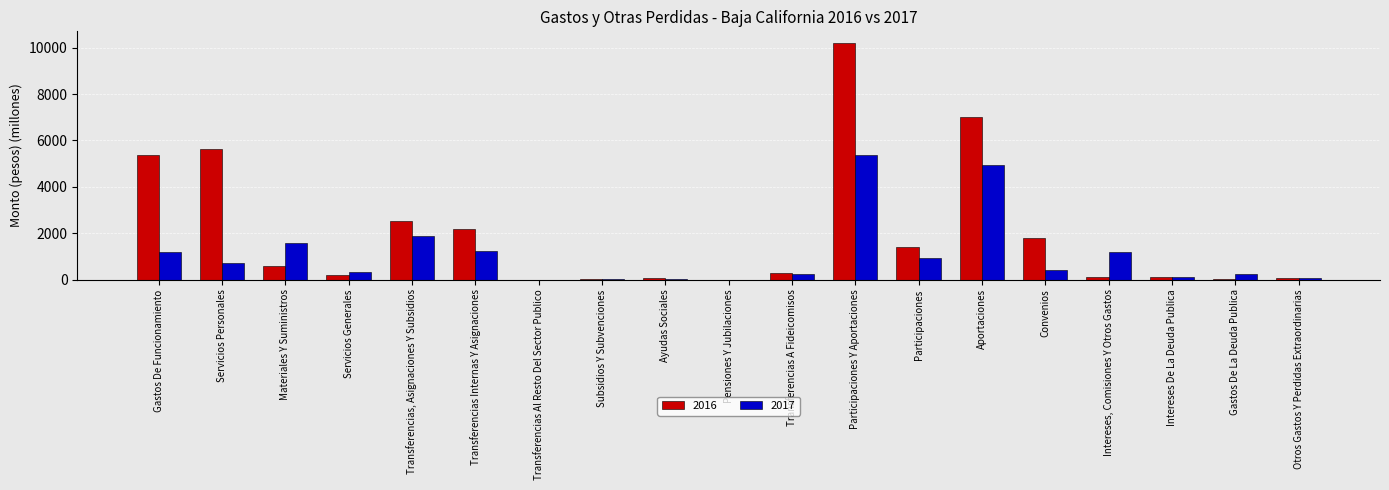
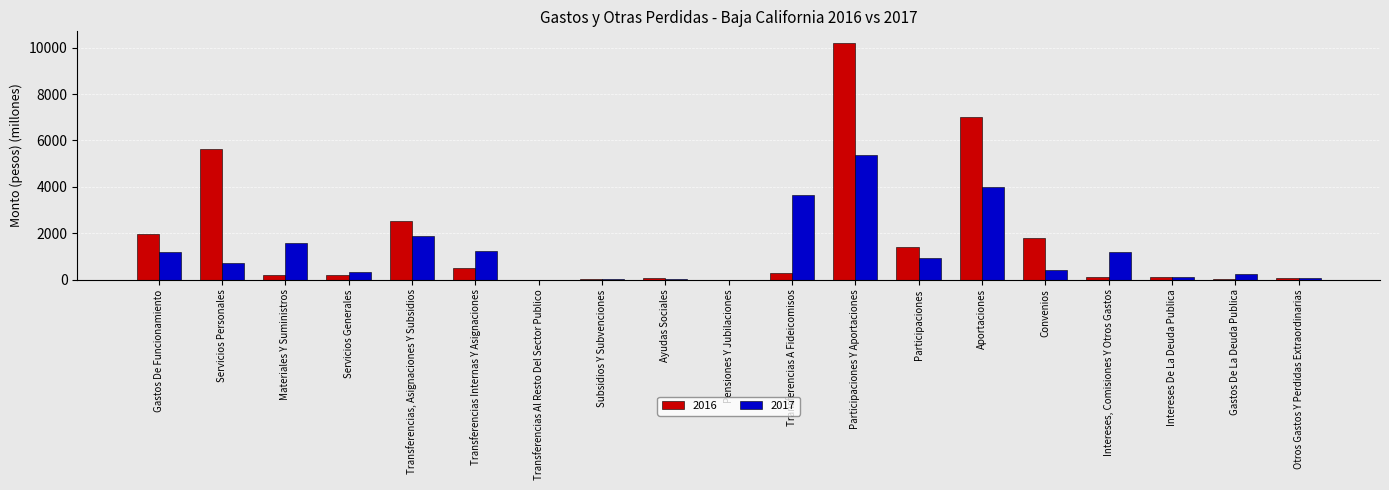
  {
    "2016": {
-     "Gastos De Funcionamiento": 5400,
+     "Gastos De Funcionamiento": 1900,
      "Servicios Personales": 5600,
-     "Materiales Y Suministros": 600,
+     "Materiales Y Suministros": 200,
      "Servicios Generales": 200,
      "Transferencias, Asignaciones Y Subsidios": 2500,
-     "Transferencias Internas Y Asignaciones": 2200,
+     "Transferencias Internas Y Asignaciones": 500,
      "Transferencias Al Resto Del Sector Publico": 0,
      "Pensiones Y Jubilaciones": 0,
      "Transferencias A Fideicomisos": 300,
      "Participaciones Y Aportaciones": 10200,
      "Participaciones": 1400,
      "Aportaciones": 7000,
      "Convenios": 1800,
      "Intereses, Comisiones Y Otros Gastos": 100
    },
    "2017": {
      "Gastos De Funcionamiento": 1200,
      "Servicios Personales": 700,
      "Materiales Y Suministros": 1600,
      "Servicios Generales": 300,
      "Transferencias, Asignaciones Y Subsidios": 1900,
      "Transferencias Internas Y Asignaciones": 1200,
      "Transferencias Al Resto Del Sector Publico": 0,
      "Pensiones Y Jubilaciones": 0,
-     "Transferencias A Fideicomisos": 200,
+     "Transferencias A Fideicomisos": 3700,
      "Participaciones Y Aportaciones": 5400,
      "Participaciones": 900,
-     "Aportaciones": 4900,
+     "Aportaciones": 4000,
      "Convenios": 400,
      "Intereses, Comisiones Y Otros Gastos": 1200,
      "Gastos De La Deuda Publica": 200
    }
  }
